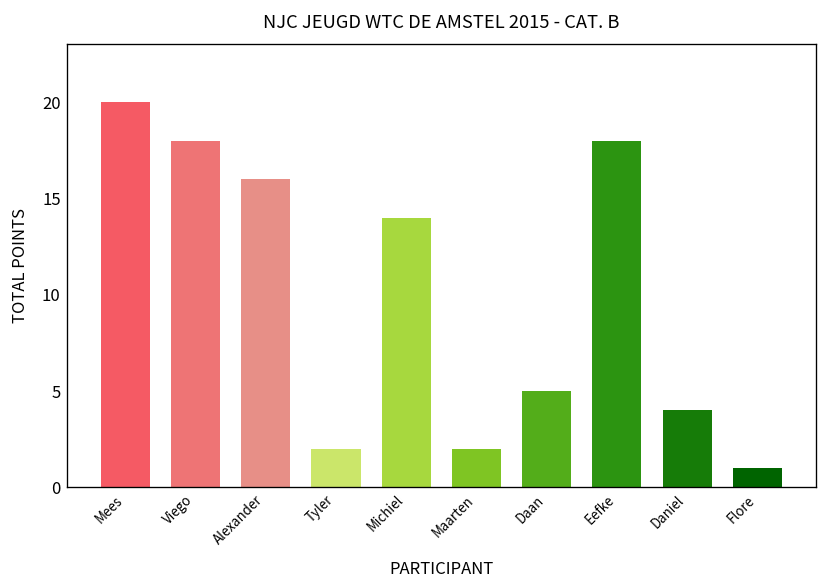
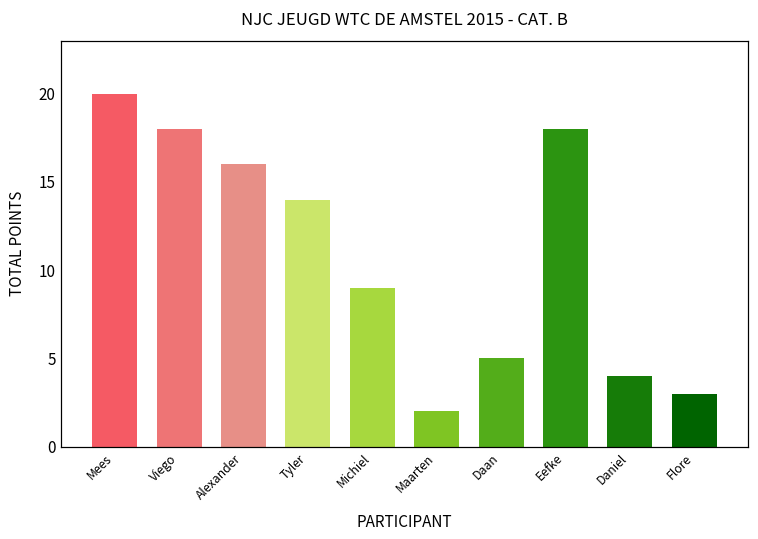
  {
    "Mees": 20,
    "Viego": 18,
    "Alexander": 16,
-   "Tyler": 2,
-   "Michiel": 14,
+   "Tyler": 14,
+   "Michiel": 9,
    "Maarten": 2,
    "Daan": 5,
    "Eefke": 18,
    "Daniel": 4,
-   "Flore": 1
+   "Flore": 3
  }
